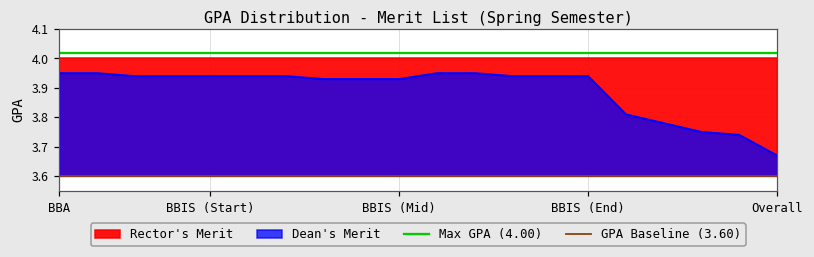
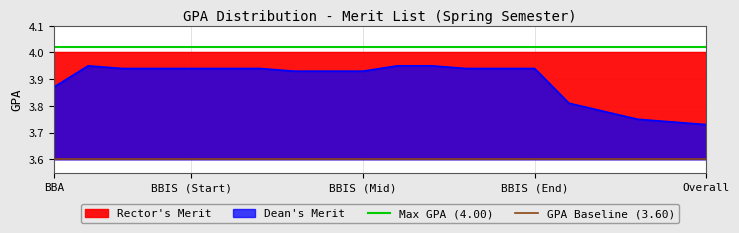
  {
    "Rector's Merit": {
      "BBA": 4.00,
      "BBIS (Start)": 4.00,
      "BBIS (Mid)": 4.00,
      "BBIS (End)": 4.00,
      "Overall": 4.00
    },
    "Dean's Merit": {
-     "BBA": 3.95,
+     "BBA": 3.87,
      "BBIS (Start)": 3.94,
      "BBIS (Mid)": 3.93,
      "BBIS (End)": 3.94,
-     "Overall": 3.67
+     "Overall": 3.73
    },
    "Max GPA (4.00)": {
      "BBA": 4.02,
      "BBIS (Start)": 4.02,
      "BBIS (Mid)": 4.02,
      "BBIS (End)": 4.02,
      "Overall": 4.02
    },
    "GPA Baseline (3.60)": {
      "BBA": 3.60,
      "BBIS (Start)": 3.60,
      "BBIS (Mid)": 3.60,
      "BBIS (End)": 3.60,
      "Overall": 3.60
    }
  }
